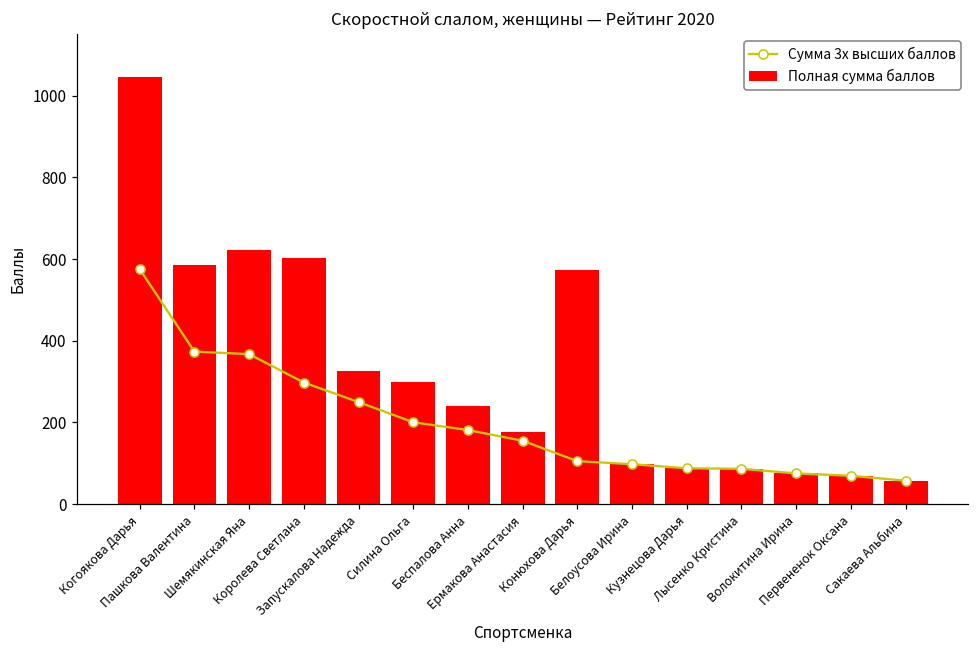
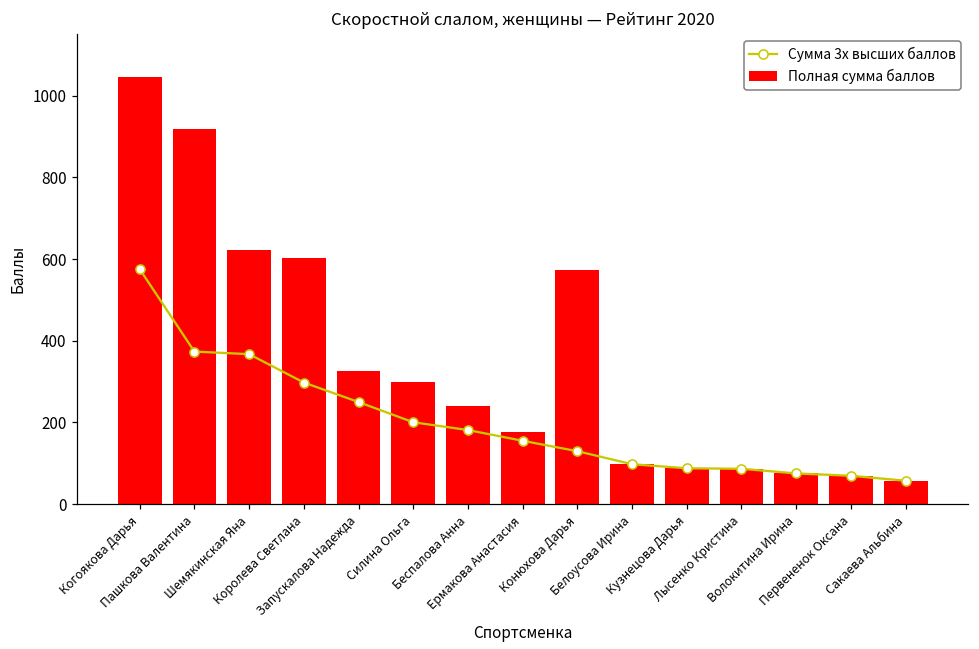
  {
    "Сумма 3х высших баллов": {
      "Когоякова Дарья": 580,
      "Пашкова Валентина": 370,
      "Шемякинская Яна": 370,
      "Королева Светлана": 300,
      "Запускалова Надежда": 250,
      "Силина Ольга": 200,
      "Беспалова Анна": 180,
      "Ермакова Анастасия": 160,
-     "Конюхова Дарья": 110,
+     "Конюхова Дарья": 130,
      "Белоусова Ирина": 100,
      "Кузнецова Дарья": 90,
      "Лысенко Кристина": 90,
      "Волокитина Ирина": 80,
      "Первененок Оксана": 70,
      "Сакаева Альбина": 60
    },
    "Полная сумма баллов": {
      "Когоякова Дарья": 1050,
-     "Пашкова Валентина": 580,
+     "Пашкова Валентина": 920,
      "Шемякинская Яна": 620,
      "Королева Светлана": 600,
      "Запускалова Надежда": 330,
      "Силина Ольга": 300,
      "Беспалова Анна": 240,
      "Ермакова Анастасия": 180,
      "Конюхова Дарья": 570,
      "Белоусова Ирина": 100,
      "Кузнецова Дарья": 90,
      "Лысенко Кристина": 90,
      "Волокитина Ирина": 80,
      "Первененок Оксана": 70,
      "Сакаева Альбина": 60
    }
  }
